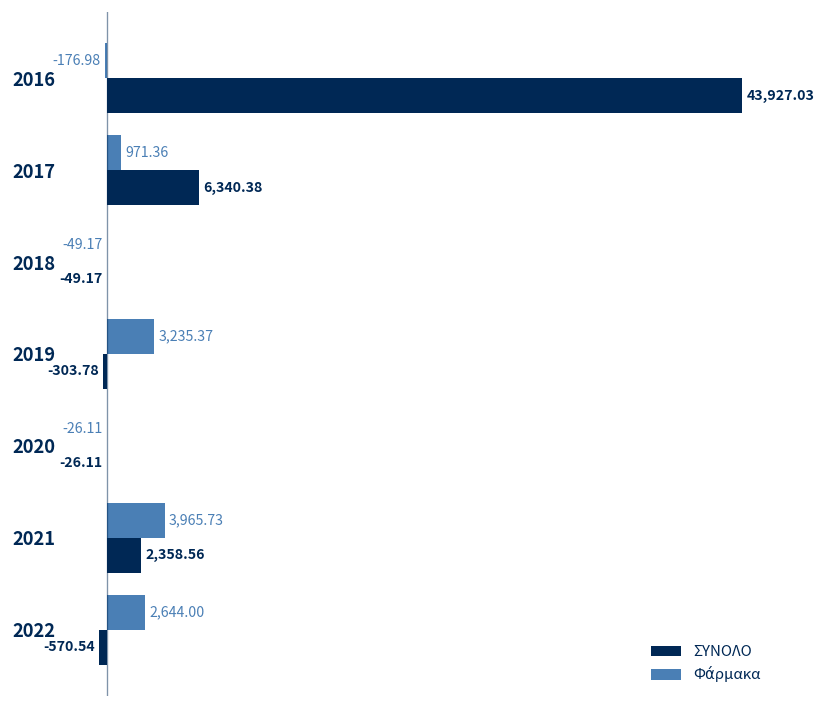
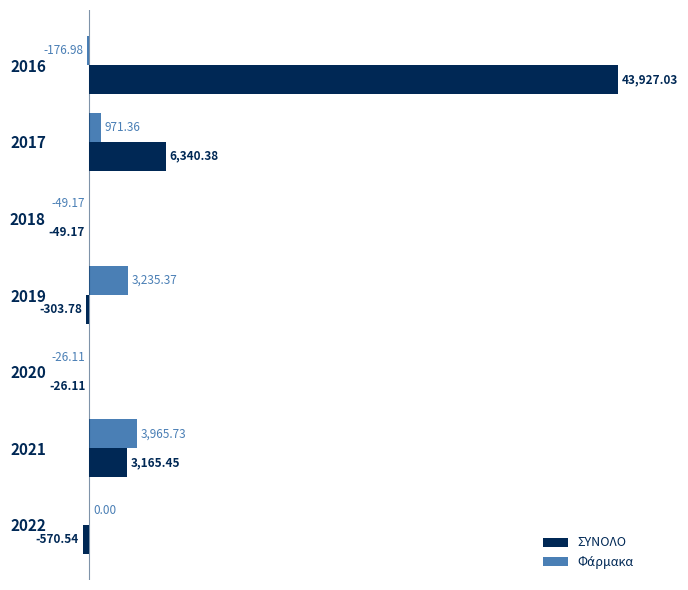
  {
    "ΣΥΝΟΛΟ": {
      "2016": "43,927.03",
      "2017": "6,340.38",
      "2018": "-49.17",
      "2019": "-303.78",
      "2020": "-26.11",
-     "2021": "2,358.56",
+     "2021": "3,165.45",
      "2022": "-570.54"
    },
    "Φάρμακα": {
      "2016": "-176.98",
      "2017": "971.36",
      "2018": "-49.17",
      "2019": "3,235.37",
      "2020": "-26.11",
      "2021": "3,965.73",
-     "2022": "2,644.00"
+     "2022": "0.00"
    }
  }
